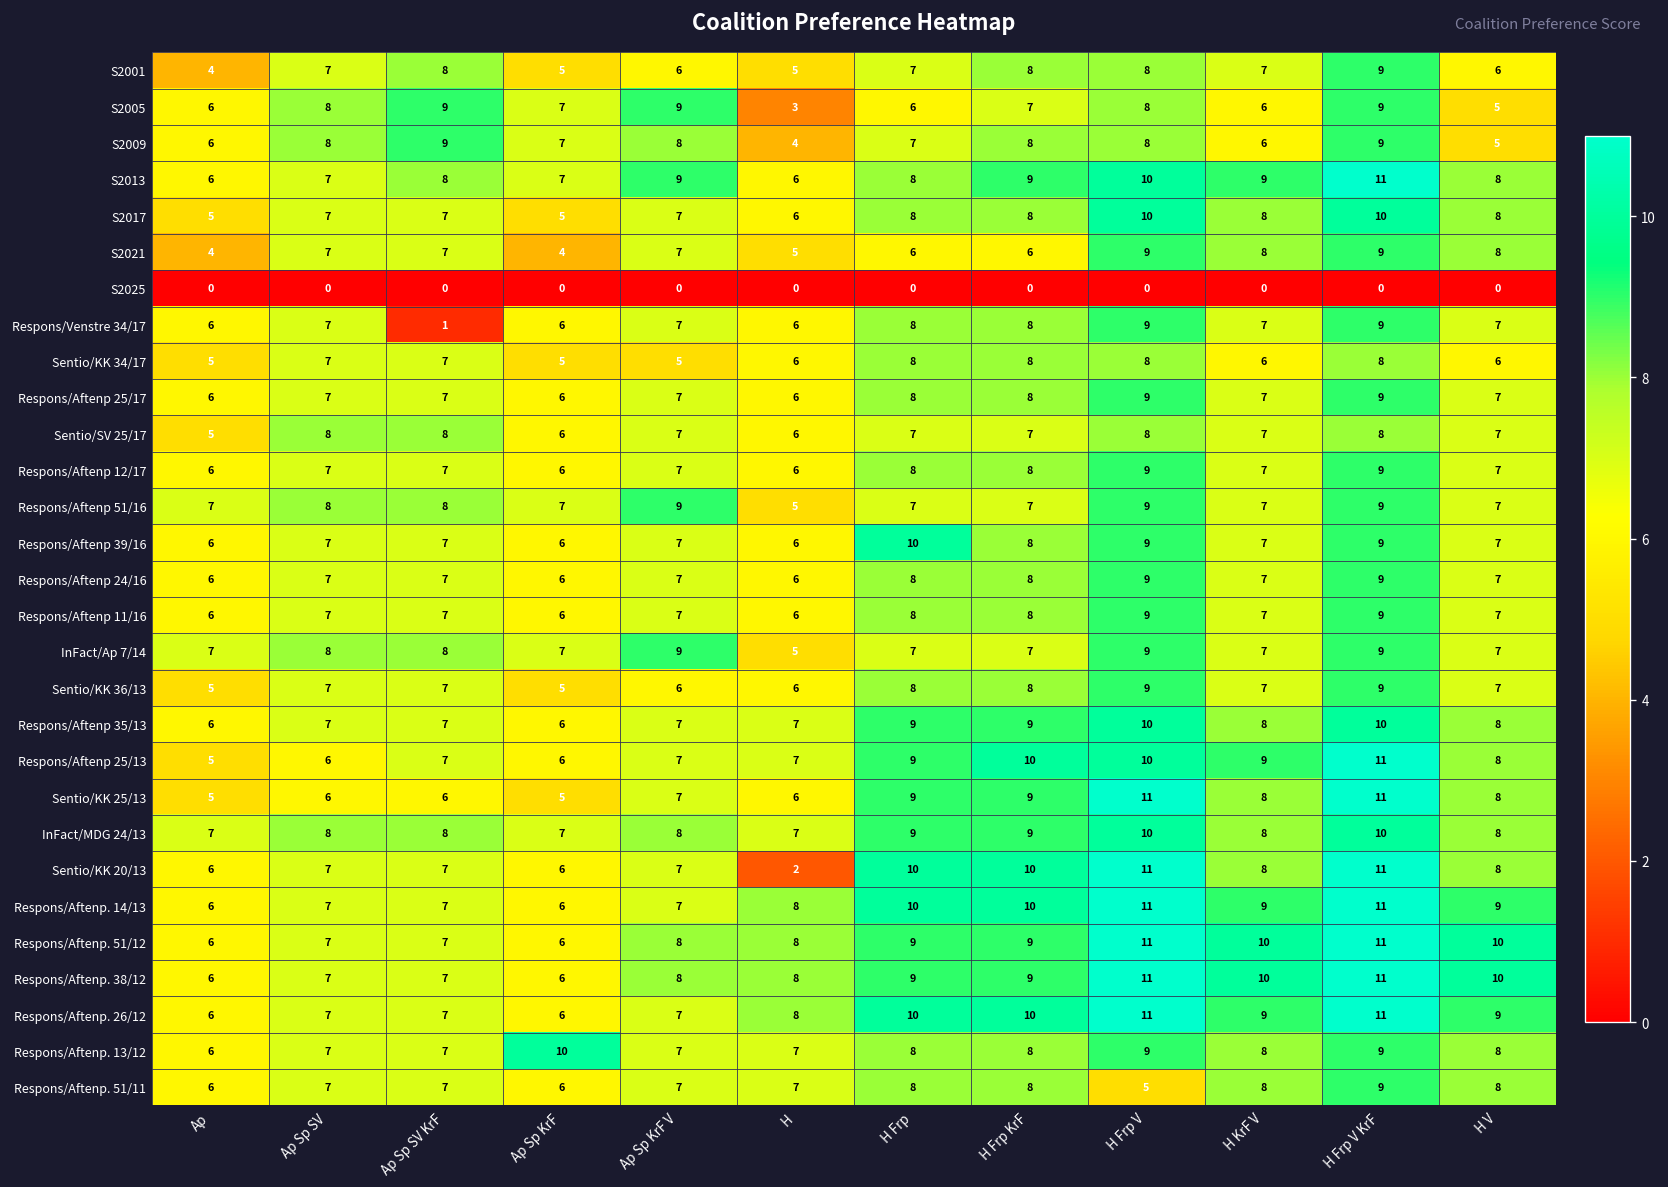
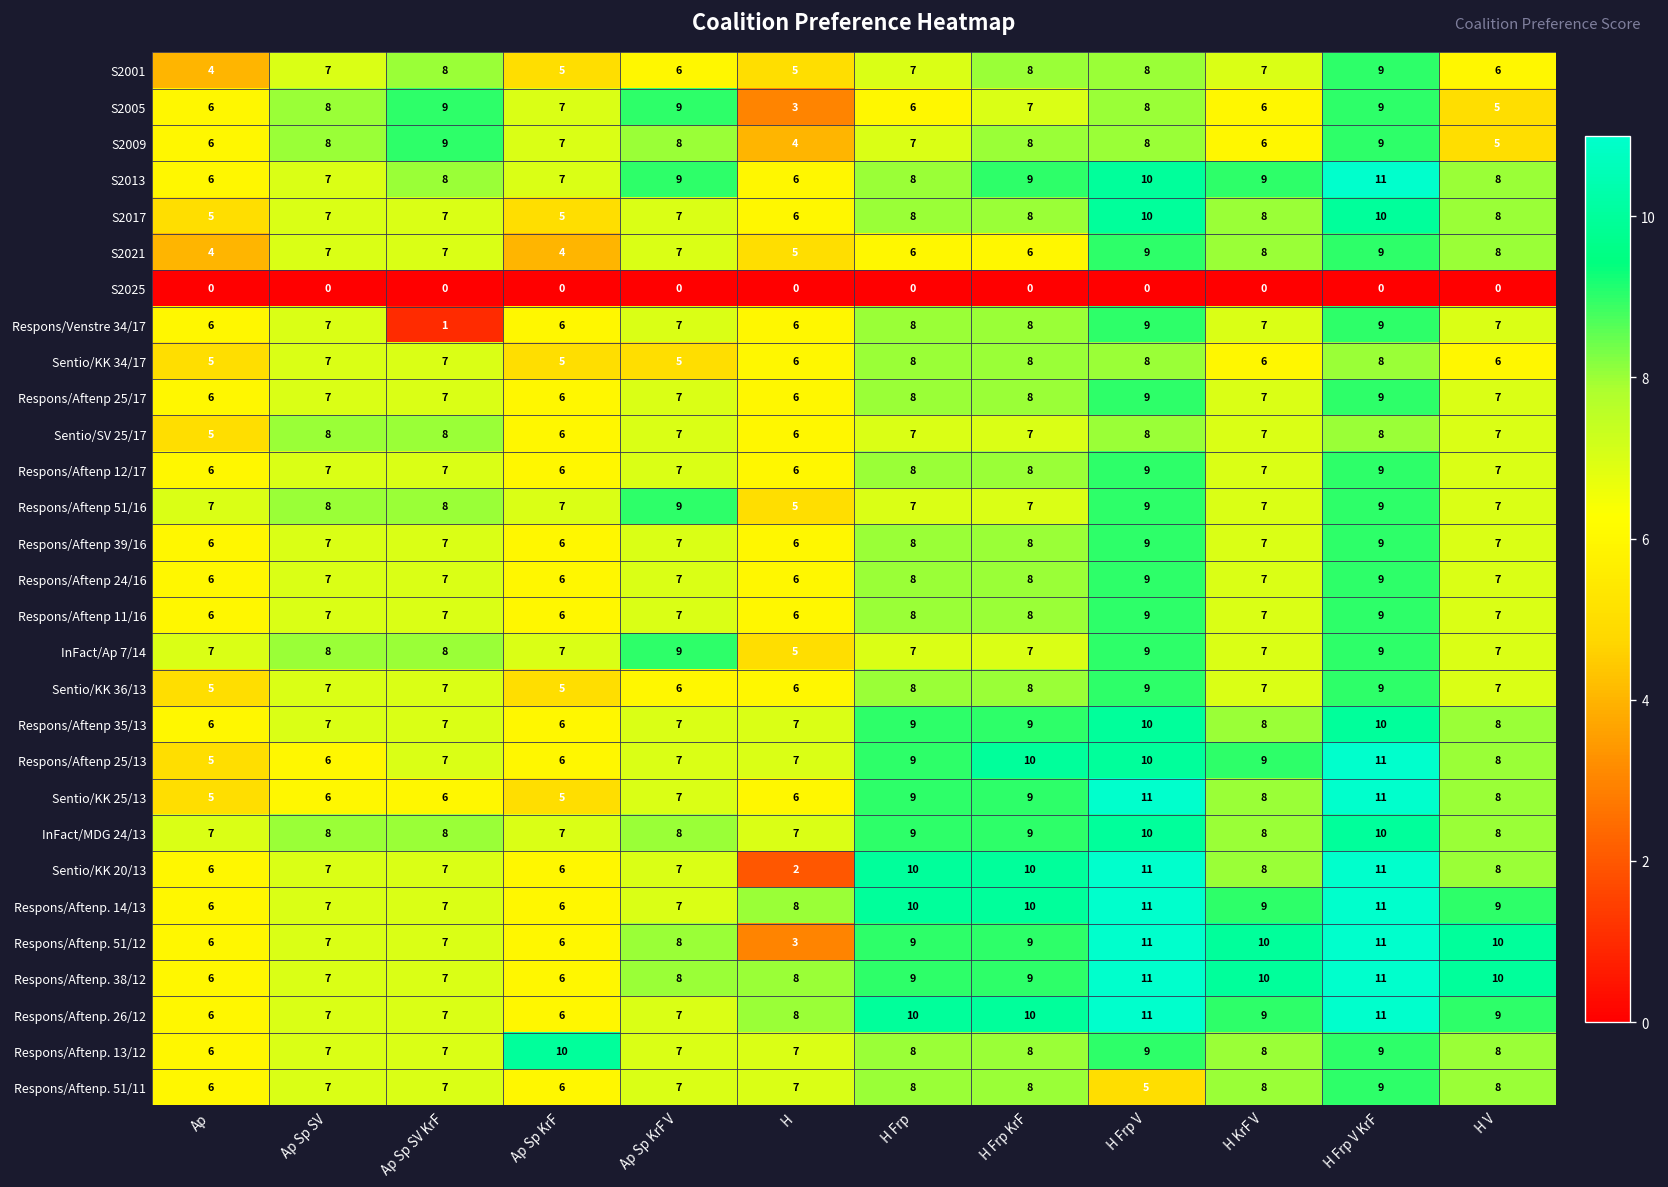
  {
    "Respons/Aftenp 39/16": {
      "Ap": 6,
      "Ap Sp SV": 7,
      "Ap Sp SV KrF": 7,
      "Ap Sp KrF": 6,
      "Ap Sp KrF V": 7,
      "H": 6,
-     "H Frp": 10,
+     "H Frp": 8,
      "H Frp KrF": 8,
      "H Frp V": 9,
      "H KrF V": 7,
      "H Frp V KrF": 9,
      "H V": 7
    },
    "Respons/Aftenp. 51/12": {
      "Ap": 6,
      "Ap Sp SV": 7,
      "Ap Sp SV KrF": 7,
      "Ap Sp KrF": 6,
      "Ap Sp KrF V": 8,
-     "H": 8,
+     "H": 3,
      "H Frp": 9,
      "H Frp KrF": 9,
      "H Frp V": 11,
      "H KrF V": 10,
      "H Frp V KrF": 11,
      "H V": 10
    }
  }
